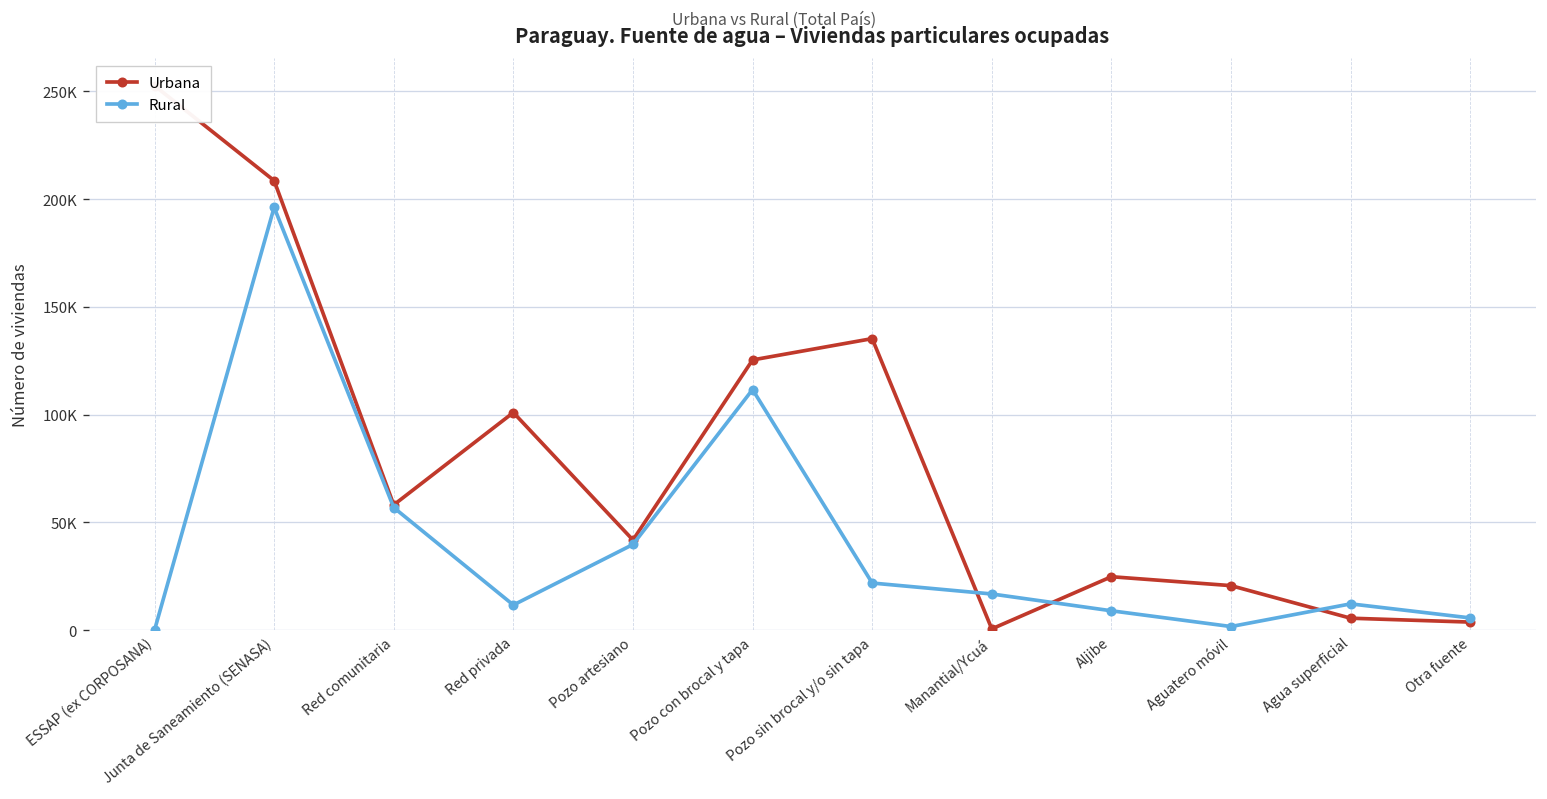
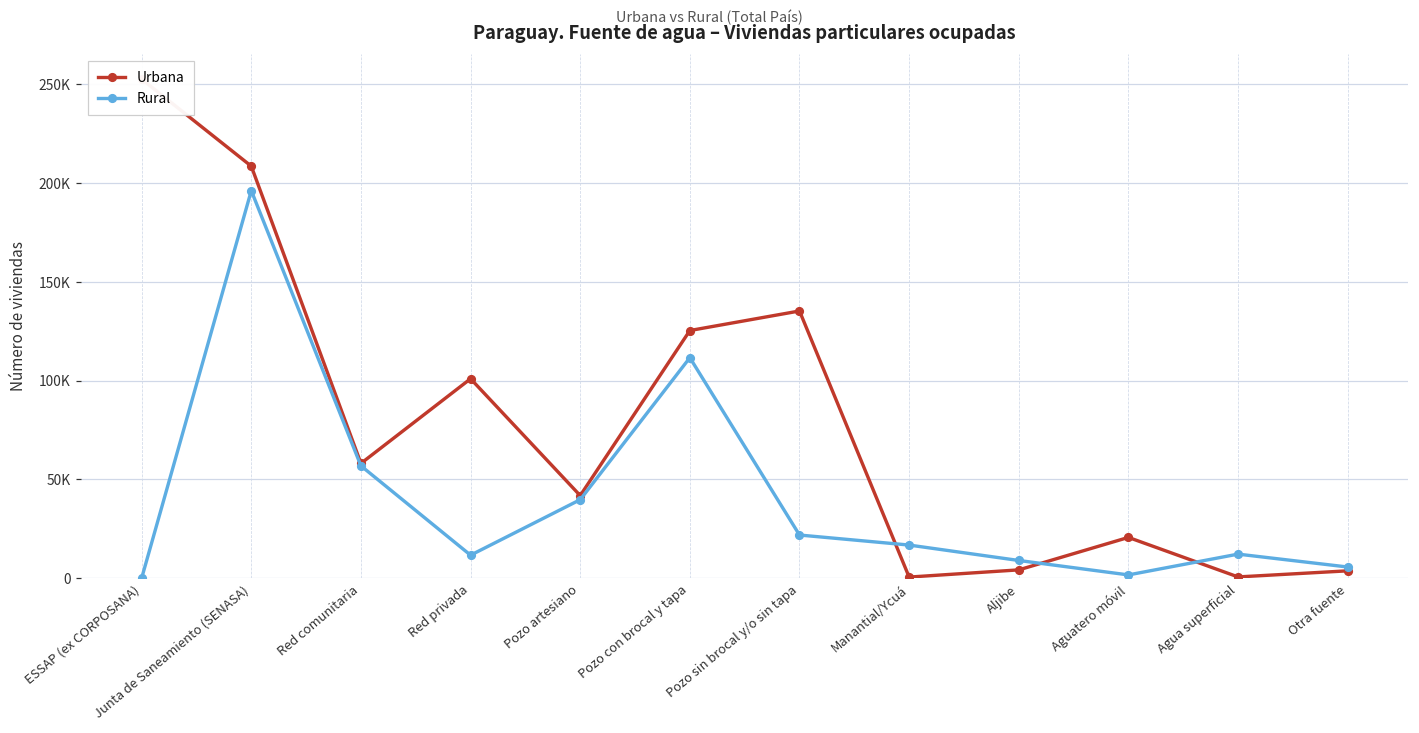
  {
    "Urbana": {
      "Junta de Saneamiento (SENASA)": 209000,
      "Red privada": 101000,
      "Pozo artesiano": 42000,
      "Pozo con brocal y tapa": 125000,
      "Pozo sin brocal y/o sin tapa": 135000,
      "Manantial/Ycuá": 1000,
-     "Aljibe": 25000,
+     "Aljibe": 4000,
      "Aguatero móvil": 21000,
-     "Agua superficial": 6000,
+     "Agua superficial": 1000,
      "Otra fuente": 4000
    },
    "Rural": {
      "ESSAP (ex CORPOSANA)": 0,
      "Junta de Saneamiento (SENASA)": 196000,
      "Red privada": 12000,
      "Pozo artesiano": 40000,
      "Pozo con brocal y tapa": 112000,
      "Pozo sin brocal y/o sin tapa": 22000,
      "Manantial/Ycuá": 17000,
      "Aljibe": 9000,
      "Aguatero móvil": 2000,
      "Agua superficial": 12000,
      "Otra fuente": 6000
    }
  }
